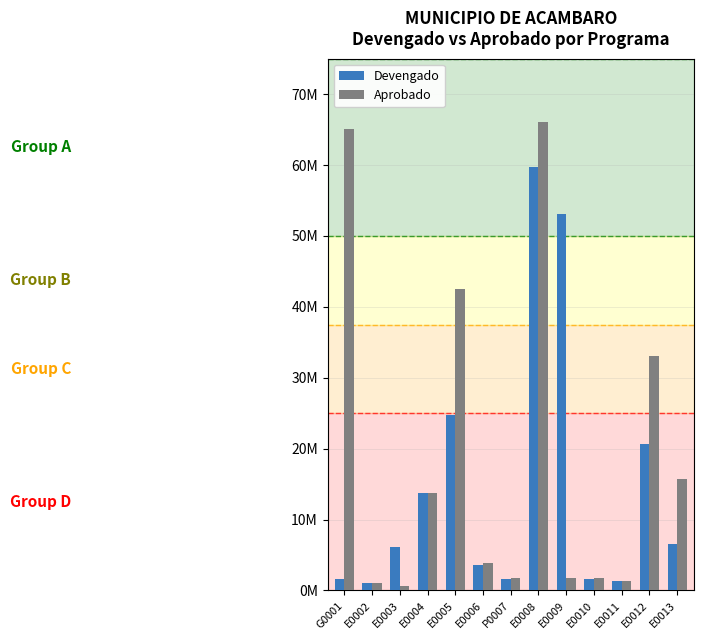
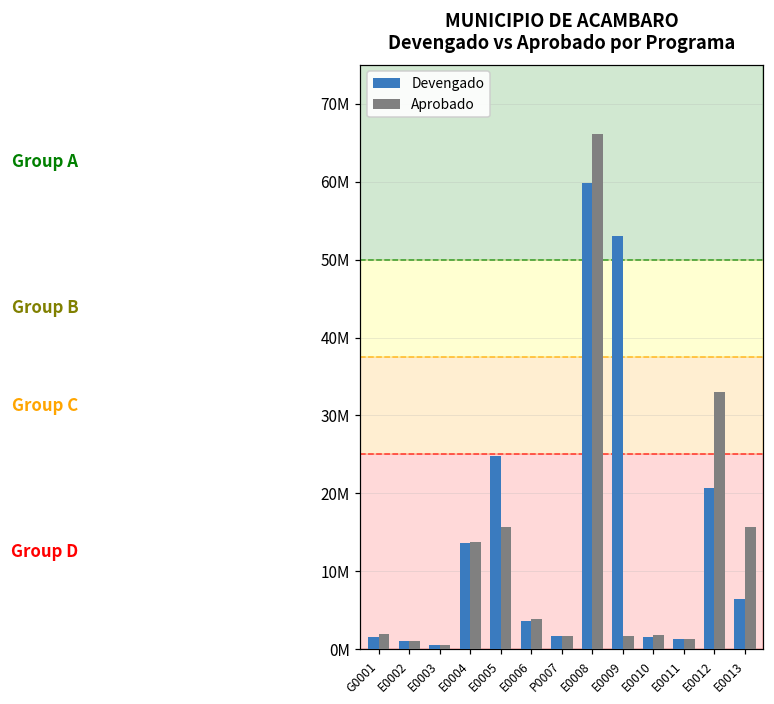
  {
    "Devengado": {
      "G0001": 2000000,
      "E0002": 1000000,
-     "E0003": 6000000,
+     "E0003": 1000000,
      "E0004": 14000000,
      "E0005": 25000000,
      "E0006": 4000000,
      "P0007": 2000000,
      "E0008": 60000000,
      "E0009": 53000000,
      "E0010": 2000000,
      "E0011": 1000000,
      "E0012": 21000000,
      "E0013": 6000000
    },
    "Aprobado": {
-     "G0001": 65000000,
+     "G0001": 2000000,
      "E0002": 1000000,
      "E0003": 1000000,
      "E0004": 14000000,
-     "E0005": 43000000,
+     "E0005": 16000000,
      "E0006": 4000000,
      "P0007": 2000000,
      "E0008": 66000000,
      "E0009": 2000000,
      "E0010": 2000000,
      "E0011": 1000000,
      "E0012": 33000000,
      "E0013": 16000000
    }
  }
